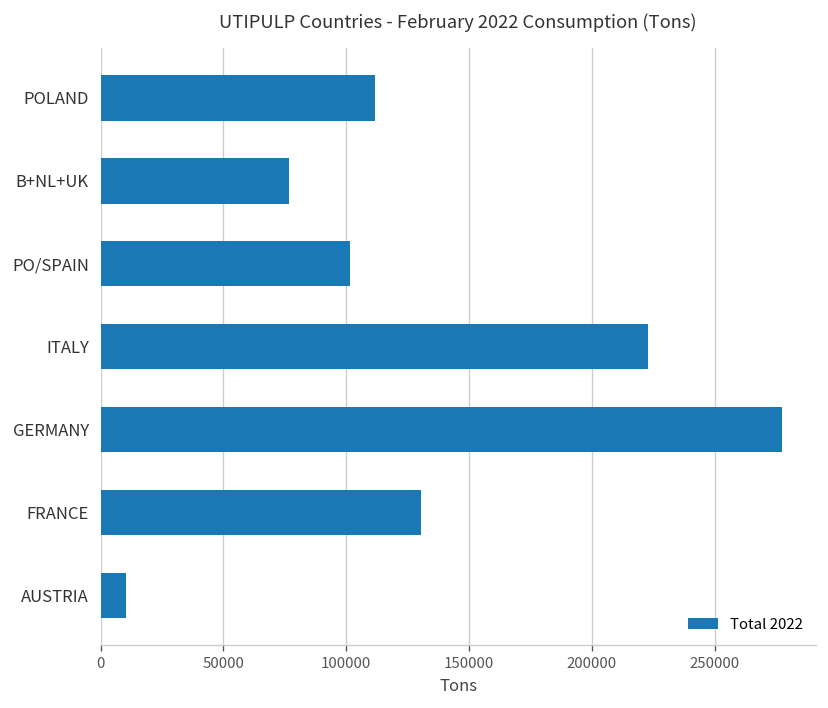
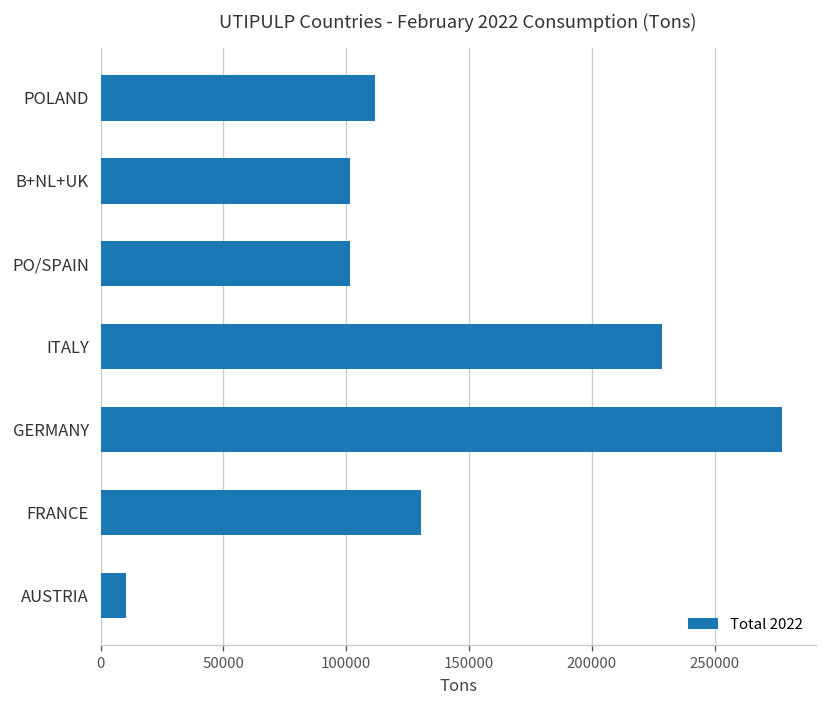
  {
    "POLAND": 112000,
-   "B+NL+UK": 77000,
+   "B+NL+UK": 102000,
    "PO/SPAIN": 102000,
-   "ITALY": 223000,
+   "ITALY": 229000,
    "GERMANY": 277000,
    "FRANCE": 130000,
    "AUSTRIA": 10000
  }
